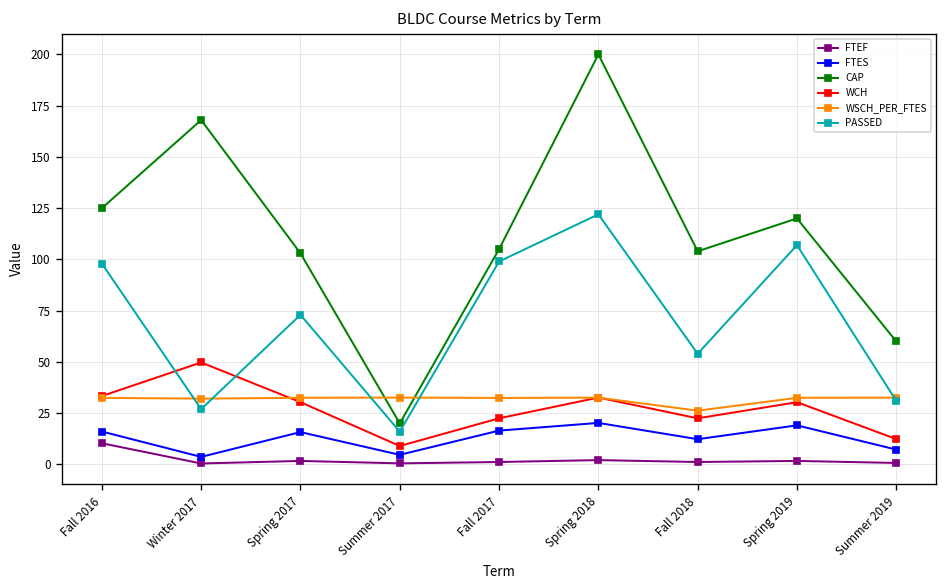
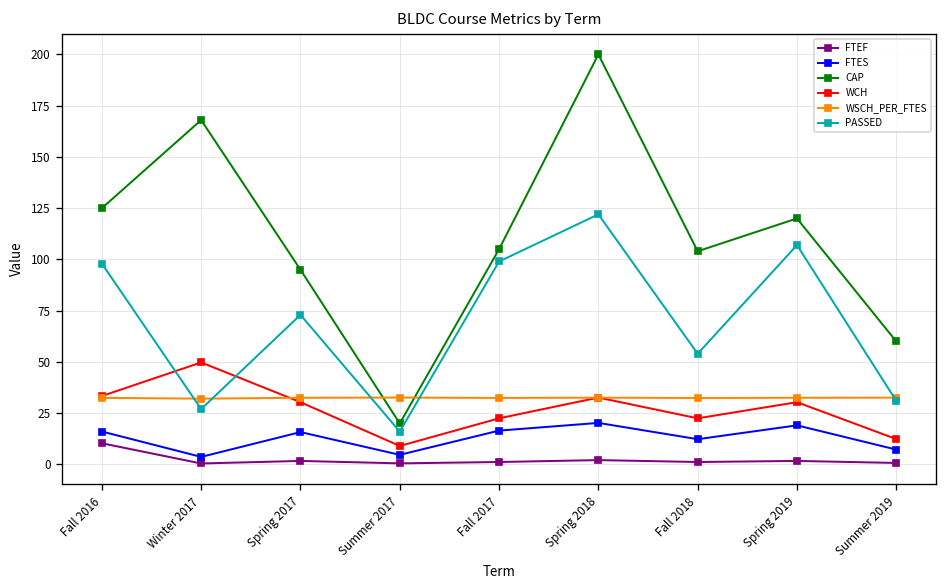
  {
    "FTEF": {
      "Fall 2016": 10,
      "Winter 2017": 0,
      "Spring 2017": 2,
      "Summer 2017": 1,
      "Fall 2017": 1,
      "Spring 2018": 2,
      "Fall 2018": 1,
      "Spring 2019": 2,
      "Summer 2019": 1
    },
    "FTES": {
      "Fall 2016": 16,
      "Winter 2017": 4,
      "Spring 2017": 16,
      "Summer 2017": 5,
      "Fall 2017": 17,
      "Spring 2018": 20,
      "Fall 2018": 12,
      "Spring 2019": 19,
      "Summer 2019": 7
    },
    "CAP": {
      "Fall 2016": 125,
      "Winter 2017": 168,
-     "Spring 2017": 103,
+     "Spring 2017": 95,
      "Summer 2017": 20,
      "Fall 2017": 105,
      "Spring 2018": 200,
      "Fall 2018": 104,
      "Spring 2019": 120,
      "Summer 2019": 60
    },
    "WCH": {
      "Winter 2017": 50,
      "Spring 2017": 30,
      "Summer 2017": 9,
      "Fall 2017": 23,
      "Fall 2018": 23,
      "Spring 2019": 30,
      "Summer 2019": 12
    },
    "WSCH_PER_FTES": {
      "Winter 2017": 32,
      "Spring 2017": 33,
      "Summer 2017": 33,
      "Fall 2017": 32,
-     "Fall 2018": 26,
+     "Fall 2018": 32,
      "Spring 2019": 33,
      "Summer 2019": 33
    },
    "PASSED": {
      "Fall 2016": 98,
      "Winter 2017": 27,
      "Spring 2017": 73,
      "Summer 2017": 16,
      "Fall 2017": 99,
      "Spring 2018": 122,
      "Fall 2018": 54,
      "Spring 2019": 107,
      "Summer 2019": 31
    }
  }
